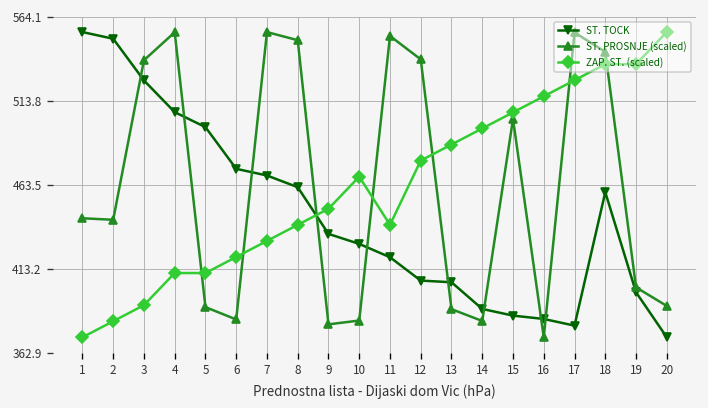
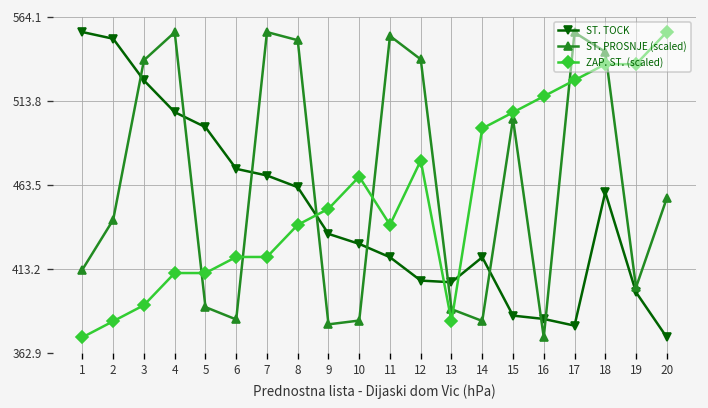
  {
    "ST. TOCK": {
      "1": 555,
      "2": 551,
      "3": 526,
      "4": 507,
      "5": 498,
      "6": 473,
      "7": 469,
      "8": 462,
      "9": 434,
      "10": 428,
      "11": 420,
      "12": 406,
      "13": 405,
-     "14": 389,
+     "14": 420,
      "15": 385,
      "16": 383,
      "17": 379,
      "18": 459,
      "19": 399,
      "20": 372
    },
    "ST. PROSNJE (scaled)": {
-     "1": 443,
+     "1": 413,
      "2": 442,
      "3": 538,
      "4": 555,
      "5": 390,
      "6": 383,
      "7": 555,
      "8": 550,
      "9": 380,
      "10": 382,
      "11": 553,
      "12": 539,
      "13": 389,
      "14": 382,
      "15": 503,
      "16": 372,
      "19": 402,
-     "20": 391
+     "20": 455
    },
    "ZAP. ST. (scaled)": {
      "1": 372,
      "2": 382,
      "3": 391,
      "4": 411,
      "5": 411,
      "6": 420,
-     "7": 430,
+     "7": 420,
      "8": 439,
      "9": 449,
      "10": 468,
      "11": 439,
      "12": 478,
-     "13": 488,
+     "13": 382,
      "14": 497,
      "15": 507,
      "16": 516,
      "17": 526
    }
  }
